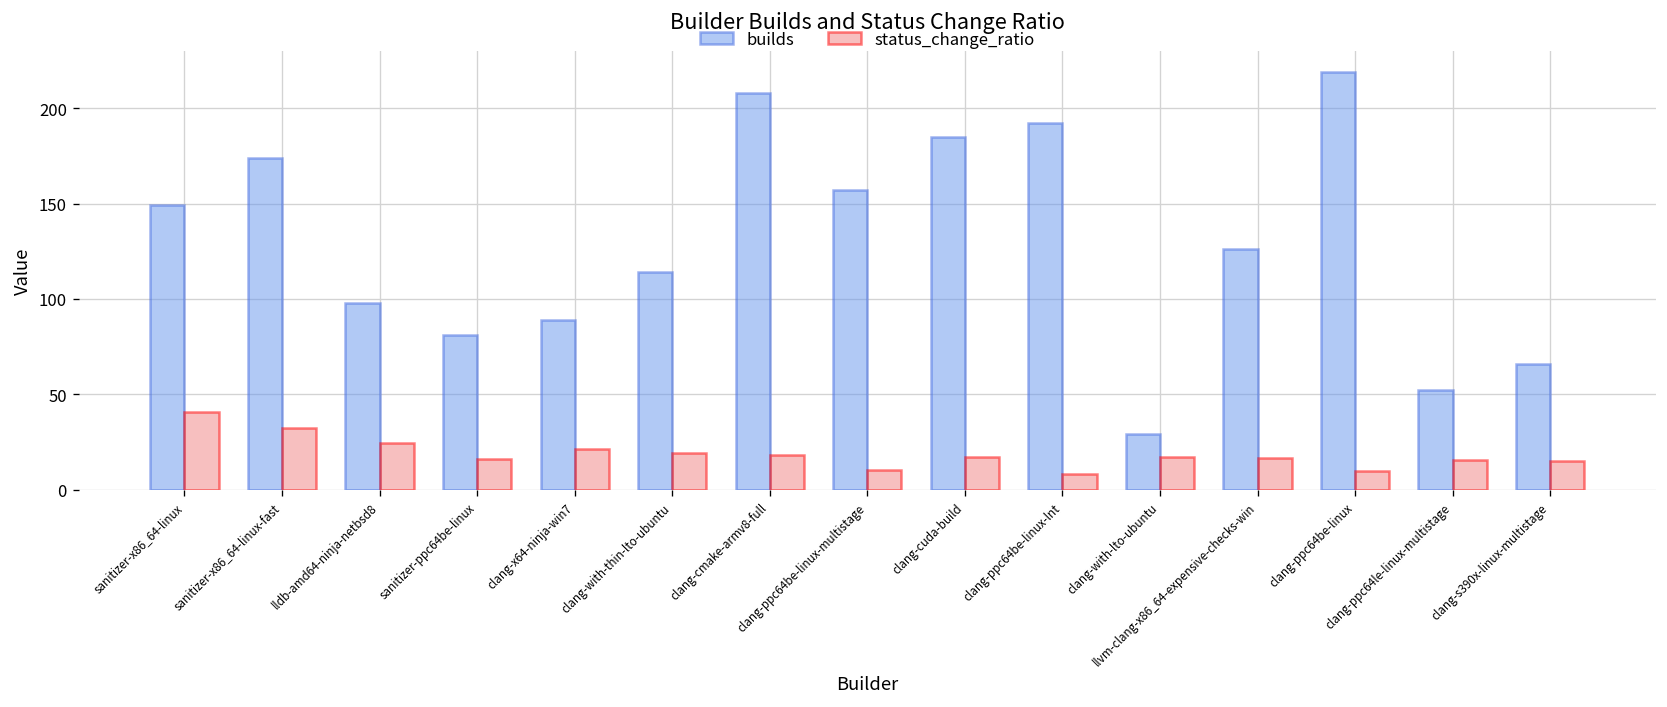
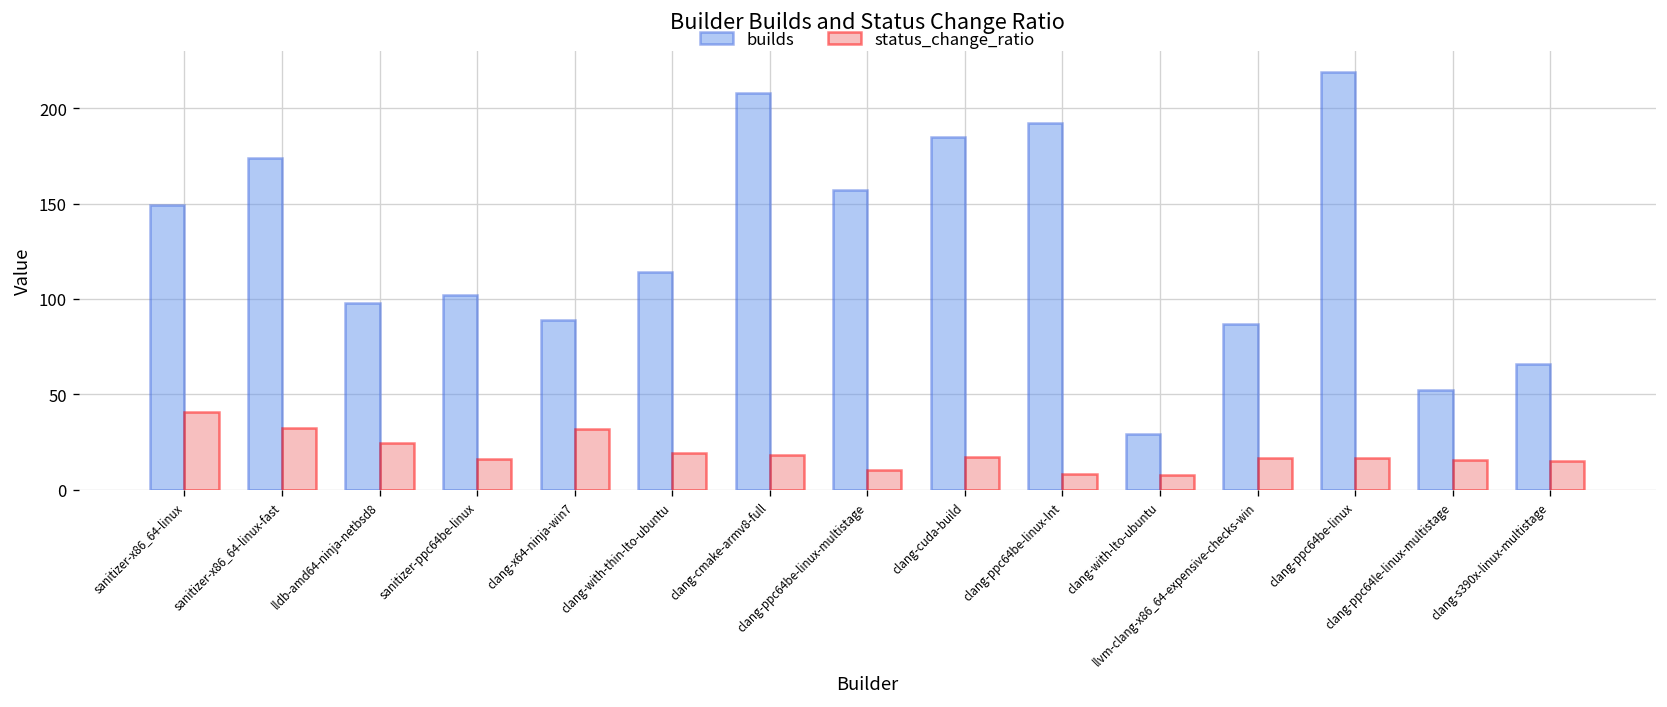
  {
    "builds": {
      "sanitizer-x86_64-linux": 149,
      "sanitizer-x86_64-linux-fast": 174,
      "lldb-amd64-ninja-netbsd8": 98,
-     "sanitizer-ppc64be-linux": 81,
+     "sanitizer-ppc64be-linux": 102,
      "clang-x64-ninja-win7": 89,
      "clang-with-thin-lto-ubuntu": 114,
      "clang-cmake-armv8-full": 208,
      "clang-ppc64be-linux-multistage": 157,
      "clang-cuda-build": 185,
      "clang-ppc64be-linux-lnt": 192,
      "clang-with-lto-ubuntu": 29,
-     "llvm-clang-x86_64-expensive-checks-win": 126,
+     "llvm-clang-x86_64-expensive-checks-win": 87,
      "clang-ppc64be-linux": 219,
      "clang-ppc64le-linux-multistage": 52,
      "clang-s390x-linux-multistage": 66
    },
    "status_change_ratio": {
      "sanitizer-x86_64-linux": 41,
      "sanitizer-x86_64-linux-fast": 32,
      "lldb-amd64-ninja-netbsd8": 25,
      "sanitizer-ppc64be-linux": 16,
-     "clang-x64-ninja-win7": 21,
+     "clang-x64-ninja-win7": 32,
      "clang-with-thin-lto-ubuntu": 19,
      "clang-cmake-armv8-full": 18,
      "clang-ppc64be-linux-multistage": 10,
      "clang-cuda-build": 17,
      "clang-ppc64be-linux-lnt": 8,
-     "clang-with-lto-ubuntu": 17,
+     "clang-with-lto-ubuntu": 8,
      "llvm-clang-x86_64-expensive-checks-win": 17,
-     "clang-ppc64be-linux": 10,
+     "clang-ppc64be-linux": 16,
      "clang-ppc64le-linux-multistage": 15,
      "clang-s390x-linux-multistage": 15
    }
  }
